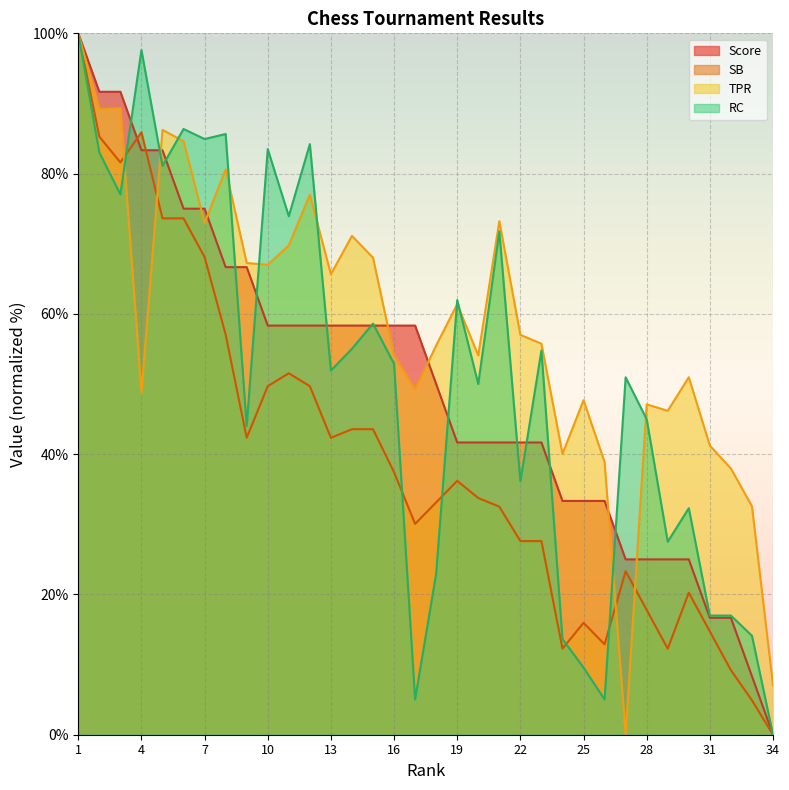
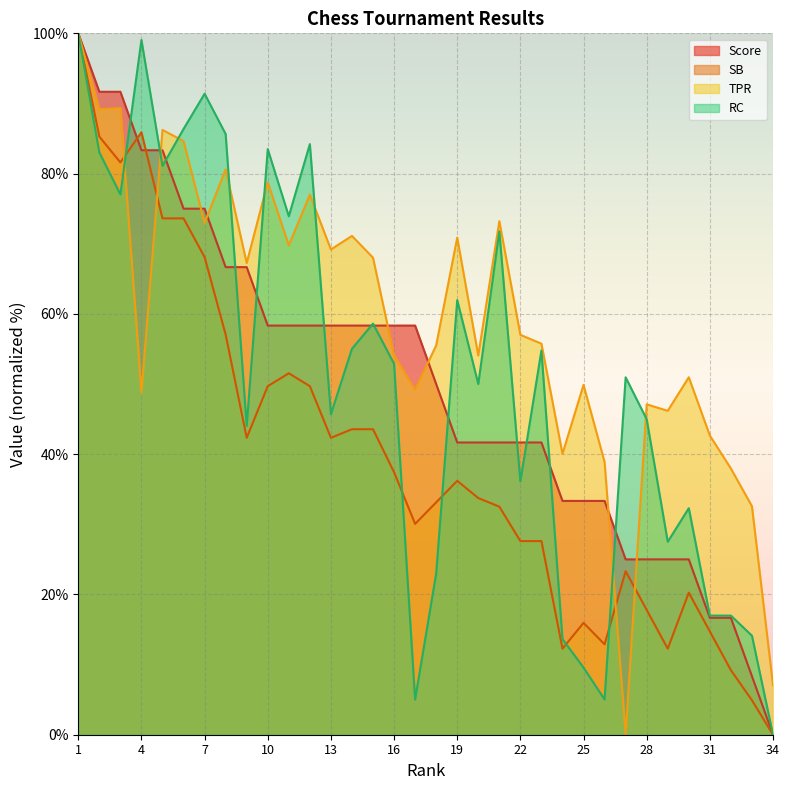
  {
    "TPR": {
      "4": "49%",
      "7": "73%",
-     "10": "67%",
-     "13": "66%",
+     "10": "79%",
+     "13": "69%",
      "16": "54%",
-     "19": "61%",
+     "19": "71%",
      "22": "57%",
-     "25": "48%",
+     "25": "50%",
      "28": "47%",
-     "31": "41%",
+     "31": "43%",
      "34": "7%"
    },
    "RC": {
-     "4": "98%",
-     "7": "85%",
+     "4": "99%",
+     "7": "91%",
      "10": "83%",
-     "13": "52%",
+     "13": "46%",
      "16": "53%",
      "19": "62%",
      "22": "36%",
      "25": "10%",
      "28": "45%"
    }
  }
